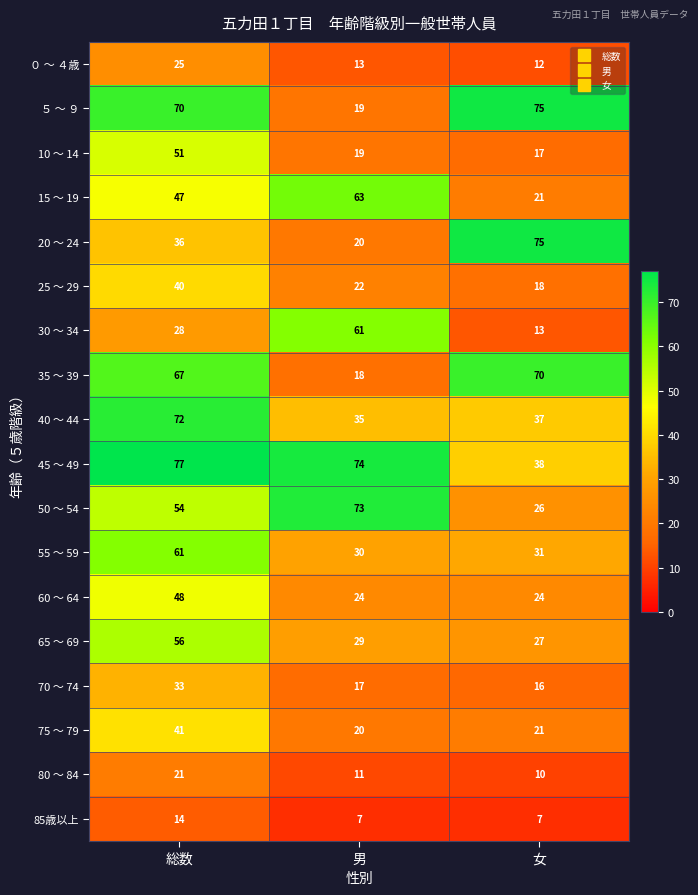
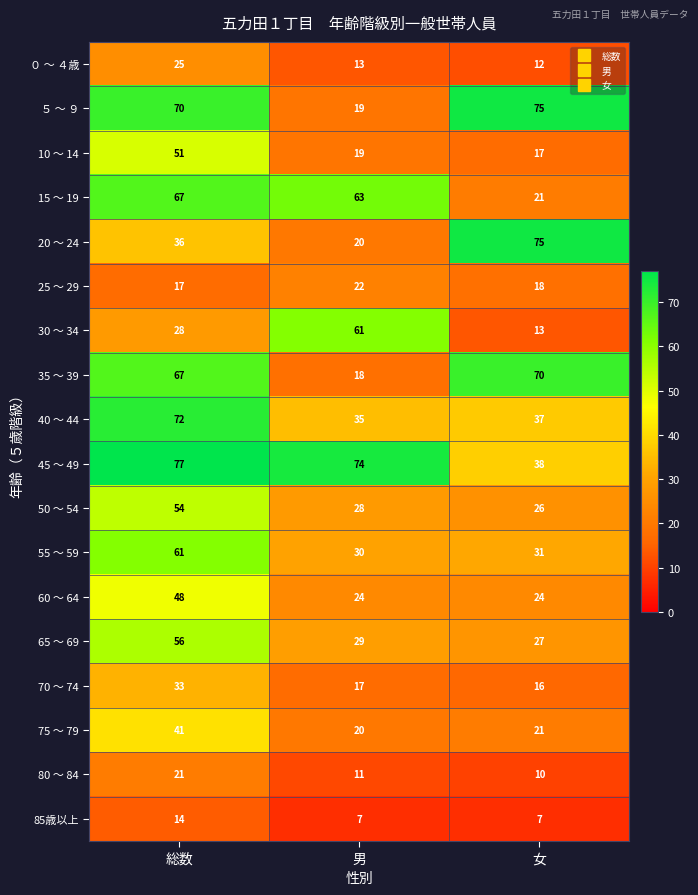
  {
    "０ ～ ４歳": {
      "総数": 25,
      "男": 13,
      "女": 12
    },
    "５ ～ ９": {
      "総数": 70,
      "男": 19,
      "女": 75
    },
    "10 ～ 14": {
      "総数": 51,
      "男": 19,
      "女": 17
    },
    "15 ～ 19": {
-     "総数": 47,
+     "総数": 67,
      "男": 63,
      "女": 21
    },
    "20 ～ 24": {
      "総数": 36,
      "男": 20,
      "女": 75
    },
    "25 ～ 29": {
-     "総数": 40,
+     "総数": 17,
      "男": 22,
      "女": 18
    },
    "30 ～ 34": {
      "総数": 28,
      "男": 61,
      "女": 13
    },
    "35 ～ 39": {
      "総数": 67,
      "男": 18,
      "女": 70
    },
    "40 ～ 44": {
      "総数": 72,
      "男": 35,
      "女": 37
    },
    "45 ～ 49": {
      "総数": 77,
      "男": 74,
      "女": 38
    },
    "50 ～ 54": {
      "総数": 54,
-     "男": 73,
+     "男": 28,
      "女": 26
    },
    "55 ～ 59": {
      "総数": 61,
      "男": 30,
      "女": 31
    },
    "60 ～ 64": {
      "総数": 48,
      "男": 24,
      "女": 24
    },
    "65 ～ 69": {
      "総数": 56,
      "男": 29,
      "女": 27
    },
    "70 ～ 74": {
      "総数": 33,
      "男": 17,
      "女": 16
    },
    "75 ～ 79": {
      "総数": 41,
      "男": 20,
      "女": 21
    },
    "80 ～ 84": {
      "総数": 21,
      "男": 11,
      "女": 10
    },
    "85歳以上": {
      "総数": 14,
      "男": 7,
      "女": 7
    }
  }
